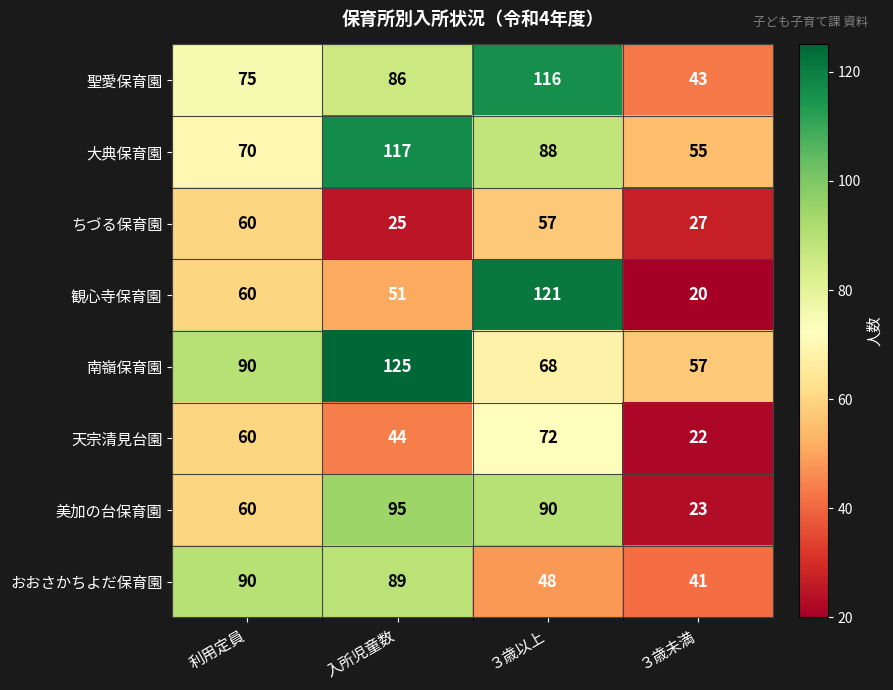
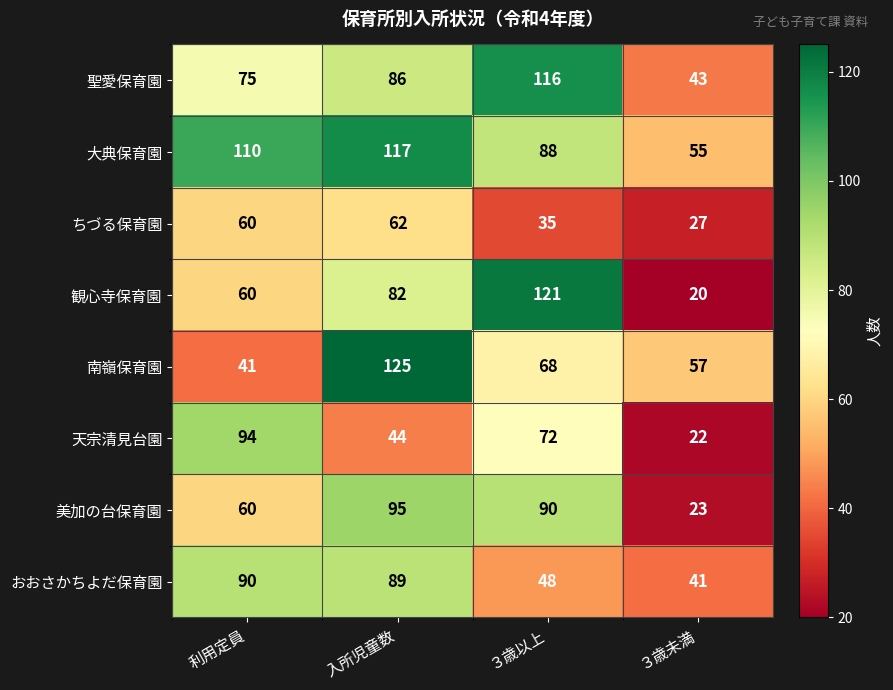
  {
    "聖愛保育園": {
      "利用定員": 75,
      "入所児童数": 86,
      "３歳以上": 116,
      "３歳未満": 43
    },
    "大典保育園": {
-     "利用定員": 70,
+     "利用定員": 110,
      "入所児童数": 117,
      "３歳以上": 88,
      "３歳未満": 55
    },
    "ちづる保育園": {
      "利用定員": 60,
-     "入所児童数": 25,
-     "３歳以上": 57,
+     "入所児童数": 62,
+     "３歳以上": 35,
      "３歳未満": 27
    },
    "観心寺保育園": {
      "利用定員": 60,
-     "入所児童数": 51,
+     "入所児童数": 82,
      "３歳以上": 121,
      "３歳未満": 20
    },
    "南嶺保育園": {
-     "利用定員": 90,
+     "利用定員": 41,
      "入所児童数": 125,
      "３歳以上": 68,
      "３歳未満": 57
    },
    "天宗清見台園": {
-     "利用定員": 60,
+     "利用定員": 94,
      "入所児童数": 44,
      "３歳以上": 72,
      "３歳未満": 22
    },
    "美加の台保育園": {
      "利用定員": 60,
      "入所児童数": 95,
      "３歳以上": 90,
      "３歳未満": 23
    },
    "おおさかちよだ保育園": {
      "利用定員": 90,
      "入所児童数": 89,
      "３歳以上": 48,
      "３歳未満": 41
    }
  }
